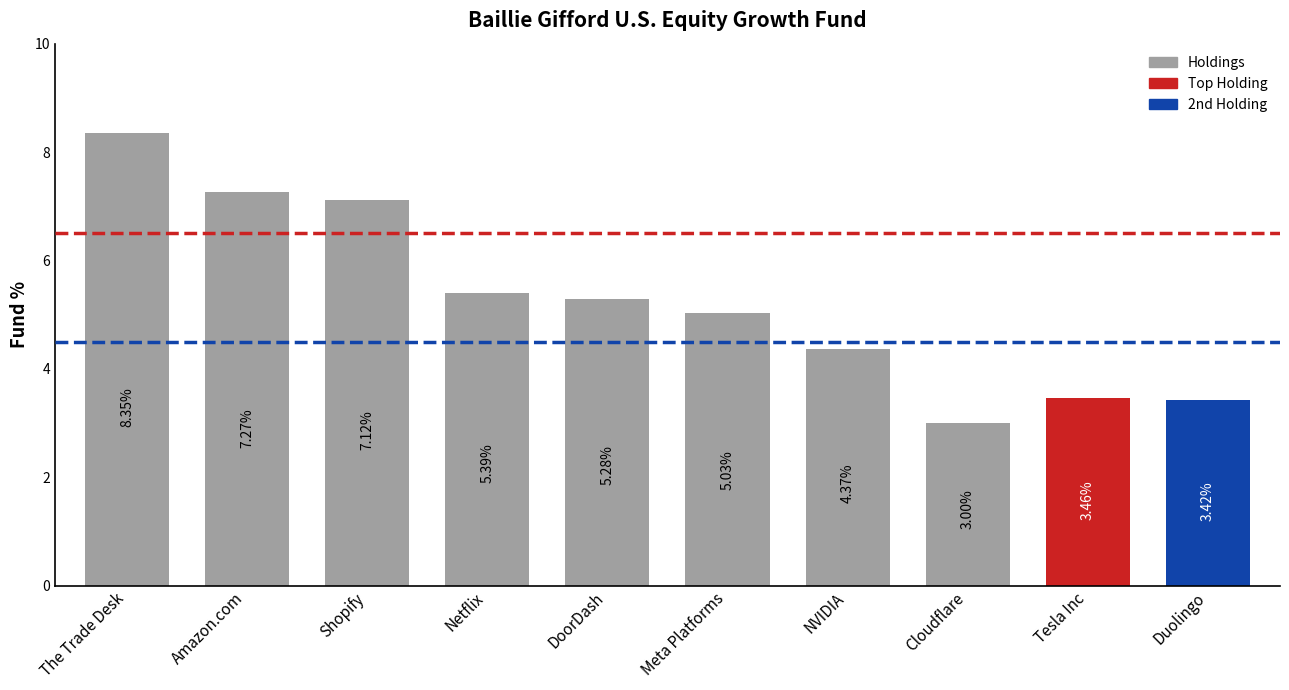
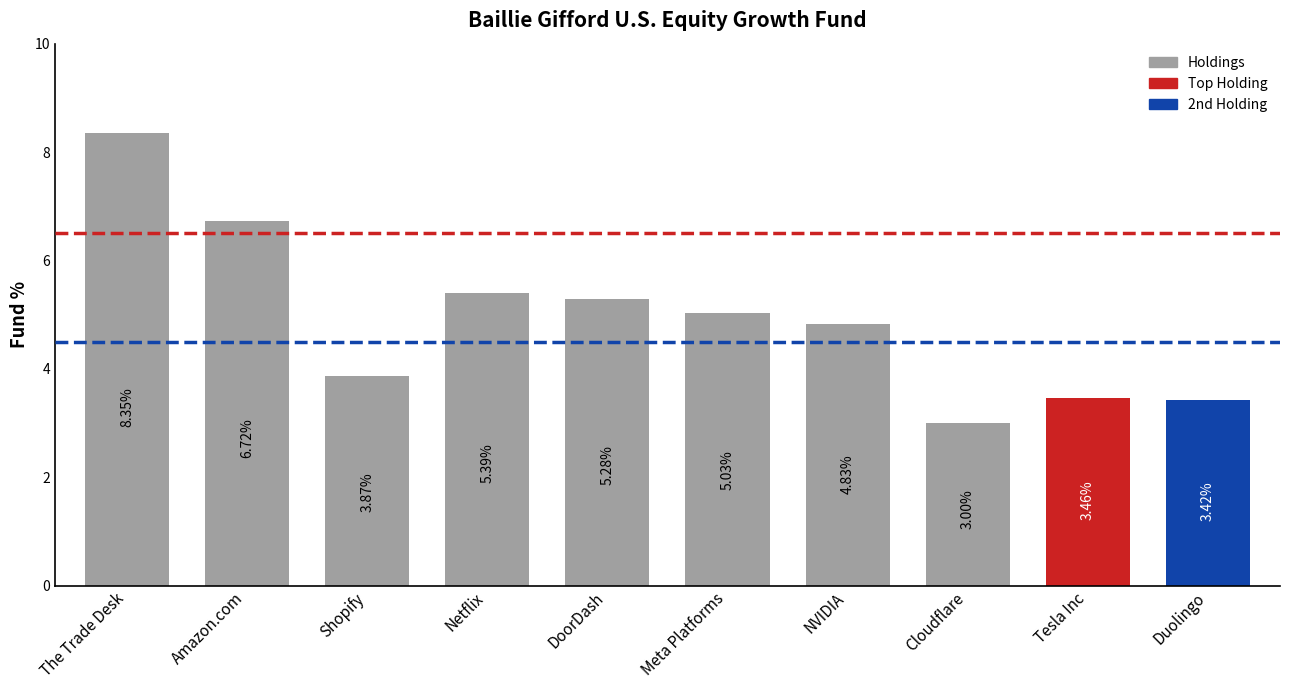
  {
    "Holdings": {
      "The Trade Desk": "8.35%",
-     "Amazon.com": "7.27%",
-     "Shopify": "7.12%",
+     "Amazon.com": "6.72%",
+     "Shopify": "3.87%",
      "Netflix": "5.39%",
      "DoorDash": "5.28%",
      "Meta Platforms": "5.03%",
-     "NVIDIA": "4.37%",
+     "NVIDIA": "4.83%",
      "Cloudflare": "3.00%"
    }
  }
